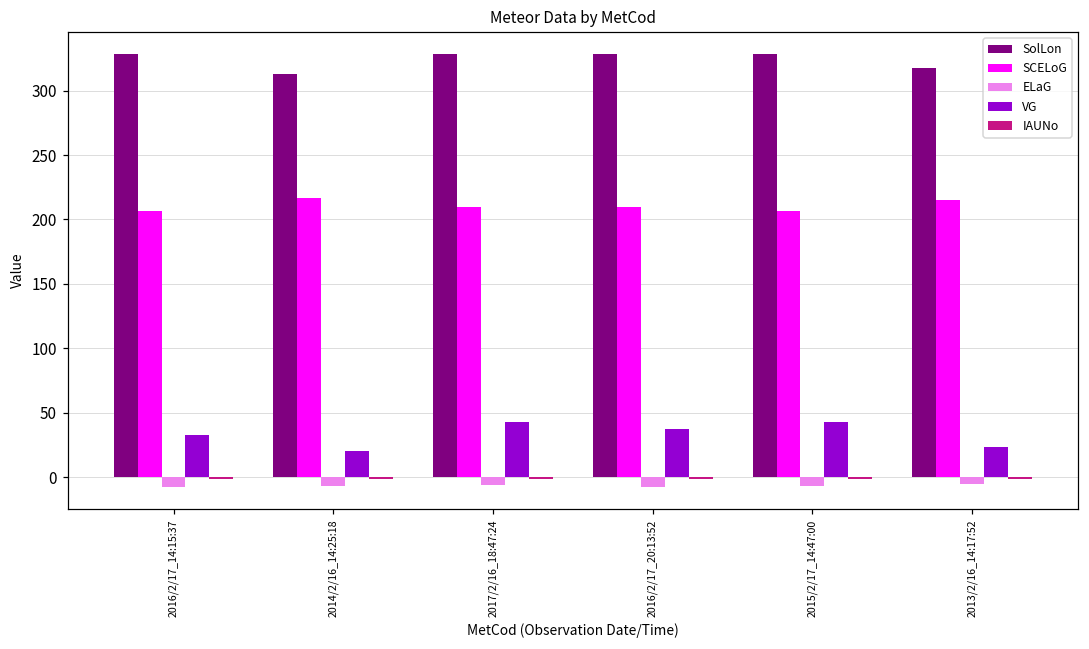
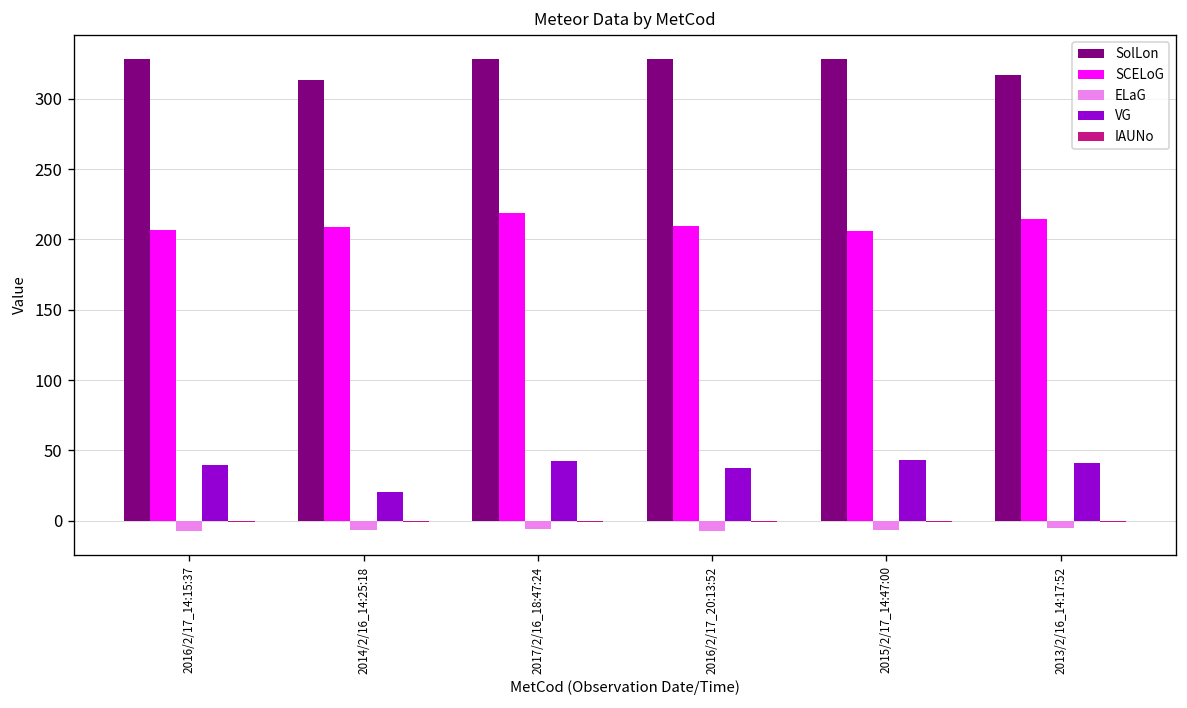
  {
    "SolLon": {
      "2016/2/17_14:15:37": 328,
      "2014/2/16_14:25:18": 313,
      "2017/2/16_18:47:24": 328,
      "2016/2/17_20:13:52": 328,
      "2015/2/17_14:47:00": 328,
      "2013/2/16_14:17:52": 317
    },
    "SCELoG": {
      "2016/2/17_14:15:37": 206,
-     "2014/2/16_14:25:18": 217,
-     "2017/2/16_18:47:24": 210,
+     "2014/2/16_14:25:18": 209,
+     "2017/2/16_18:47:24": 219,
      "2016/2/17_20:13:52": 210,
      "2015/2/17_14:47:00": 206,
      "2013/2/16_14:17:52": 215
    },
    "ELaG": {
      "2016/2/17_14:15:37": -7,
      "2014/2/16_14:25:18": -6,
      "2017/2/16_18:47:24": -6,
      "2016/2/17_20:13:52": -7,
      "2015/2/17_14:47:00": -7,
      "2013/2/16_14:17:52": -5
    },
    "VG": {
-     "2016/2/17_14:15:37": 33,
+     "2016/2/17_14:15:37": 40,
      "2014/2/16_14:25:18": 21,
      "2017/2/16_18:47:24": 43,
      "2016/2/17_20:13:52": 37,
      "2015/2/17_14:47:00": 43,
-     "2013/2/16_14:17:52": 23
+     "2013/2/16_14:17:52": 41
    }
  }
